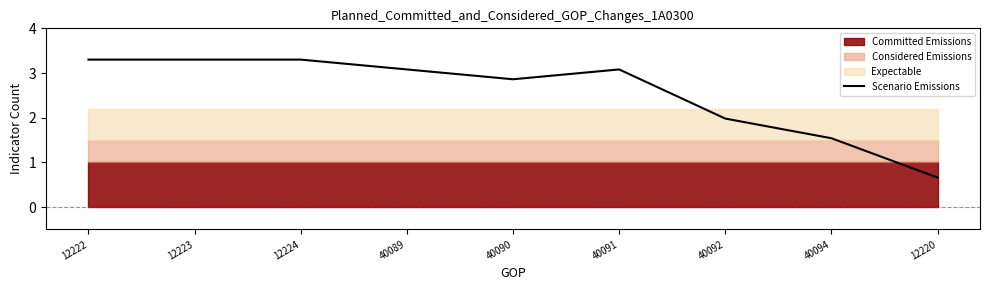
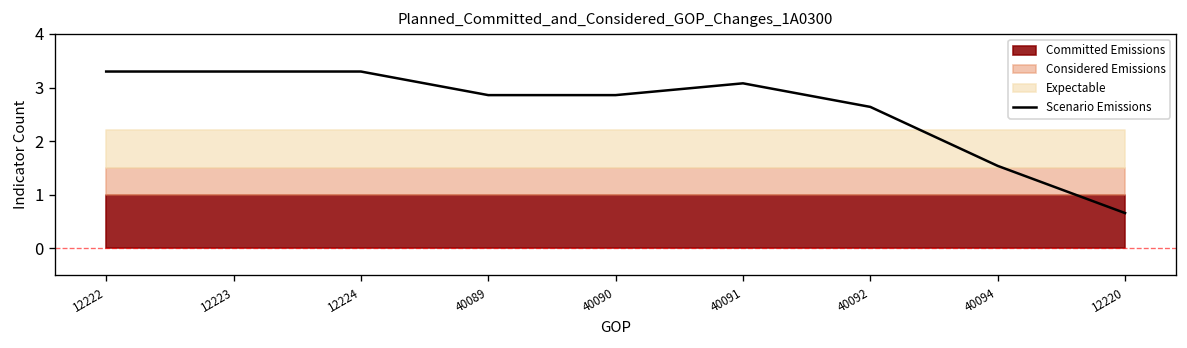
  {
    "Scenario Emissions": {
      "12222": 3.3,
      "12223": 3.3,
      "12224": 3.3,
-     "40089": 3.1,
+     "40089": 2.9,
      "40090": 2.9,
      "40091": 3.1,
-     "40092": 2.0,
+     "40092": 2.6,
      "12220": 0.7
    },
    "Committed Emissions": {
      "12222": 1.0,
      "12223": 1.0,
      "12224": 1.0,
      "40089": 1.0,
      "40090": 1.0,
      "40091": 1.0,
      "40092": 1.0,
      "40094": 1.0,
      "12220": 1.0
    },
    "Expectable": {
      "12222": 0.7,
      "12223": 0.7,
      "12224": 0.7,
      "40089": 0.7,
      "40090": 0.7,
      "40091": 0.7,
      "40092": 0.7,
      "40094": 0.7,
      "12220": 0.7
    }
  }
